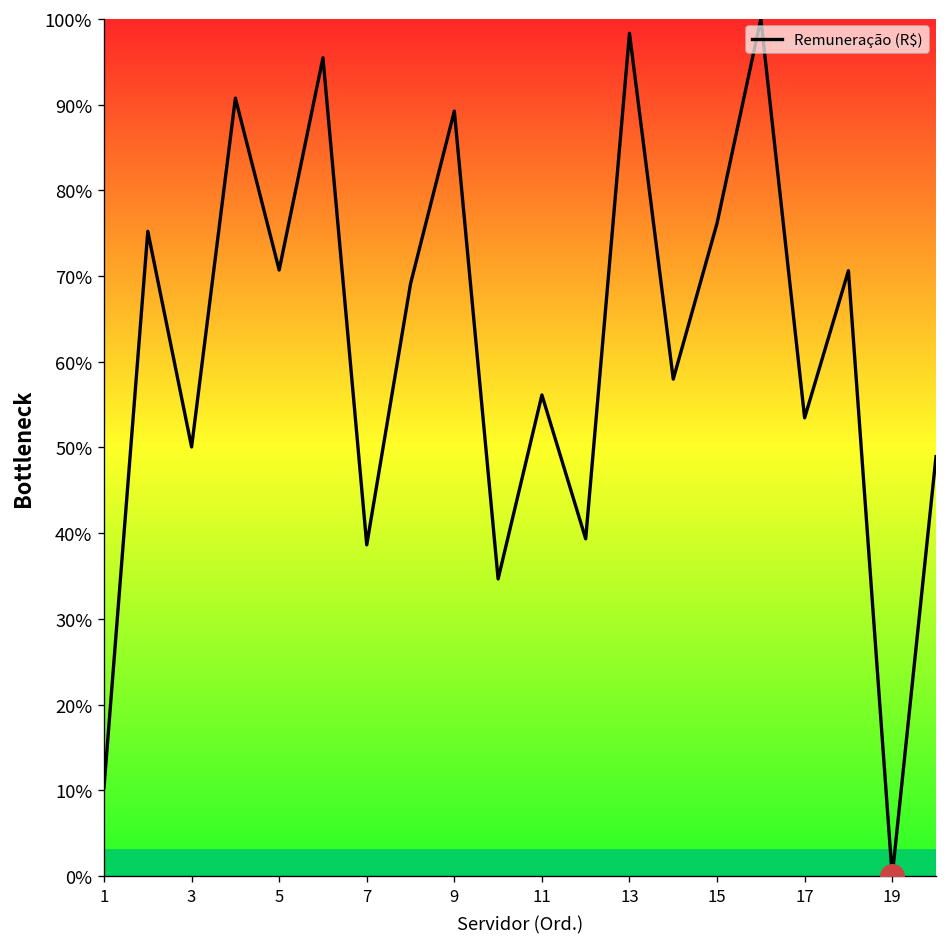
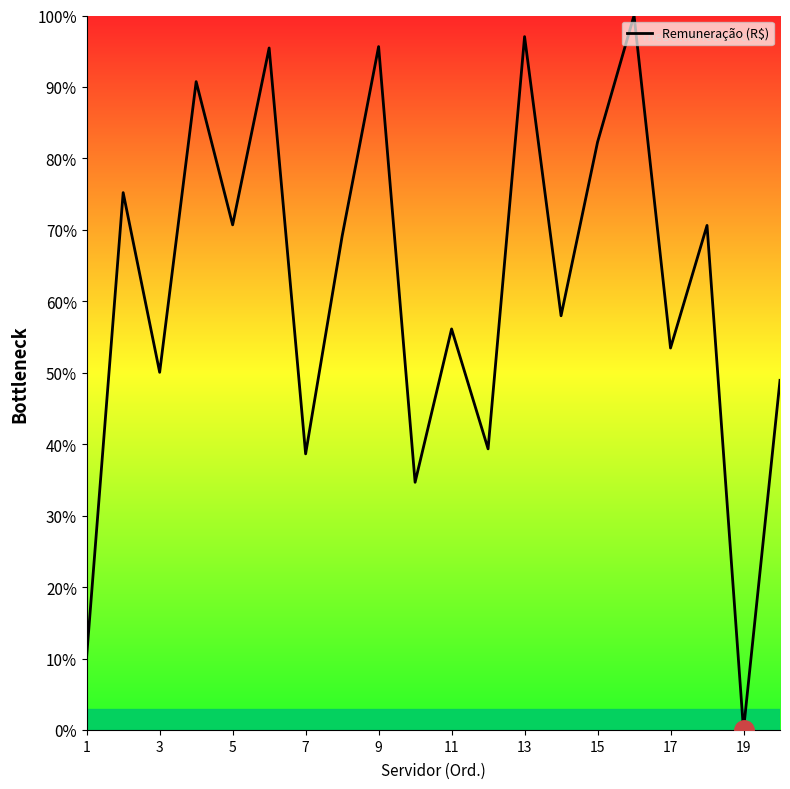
  {
    "Remuneração (R$)": {
      "1": "10%",
      "3": "50%",
      "5": "71%",
      "7": "39%",
-     "9": "89%",
+     "9": "96%",
      "11": "56%",
-     "13": "98%",
-     "15": "76%",
+     "13": "97%",
+     "15": "82%",
      "17": "53%"
    }
  }
